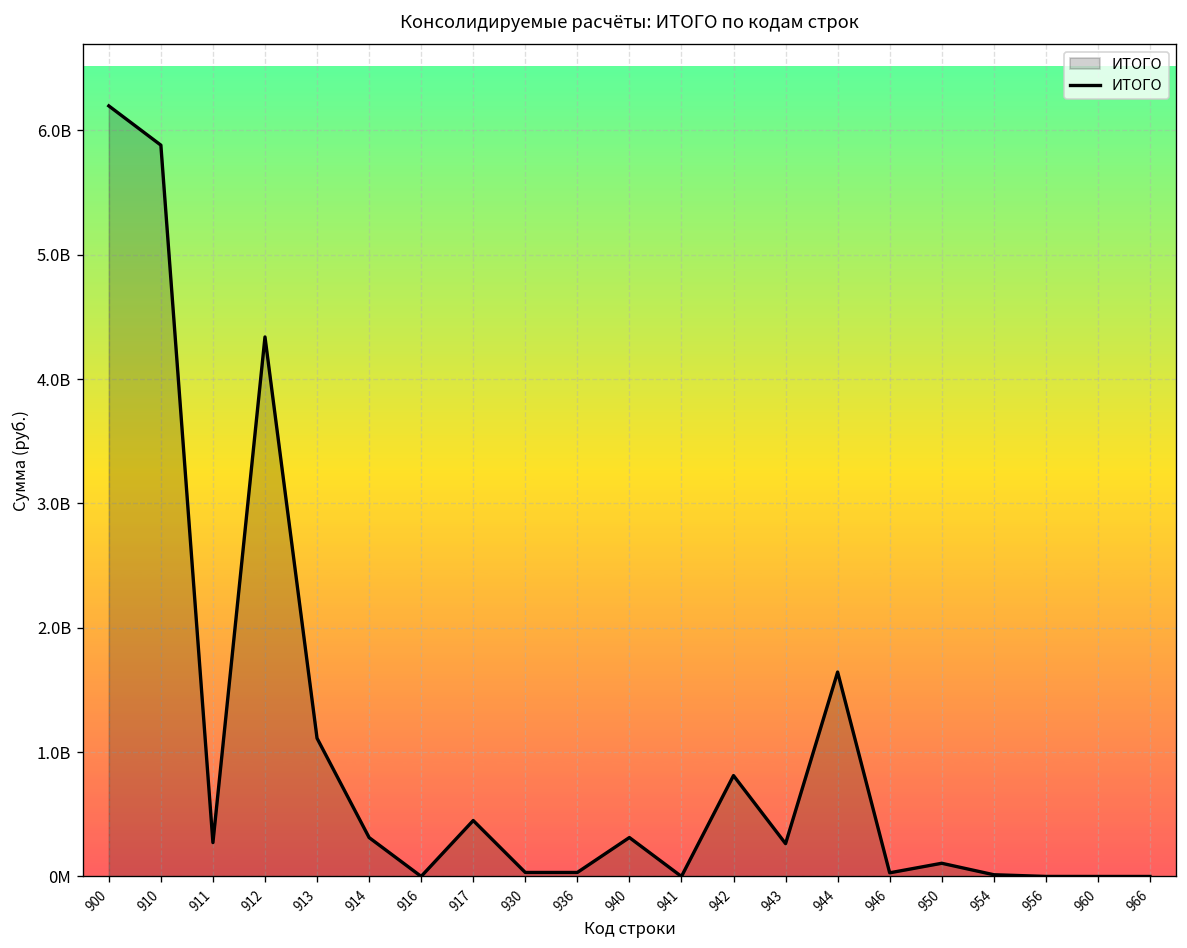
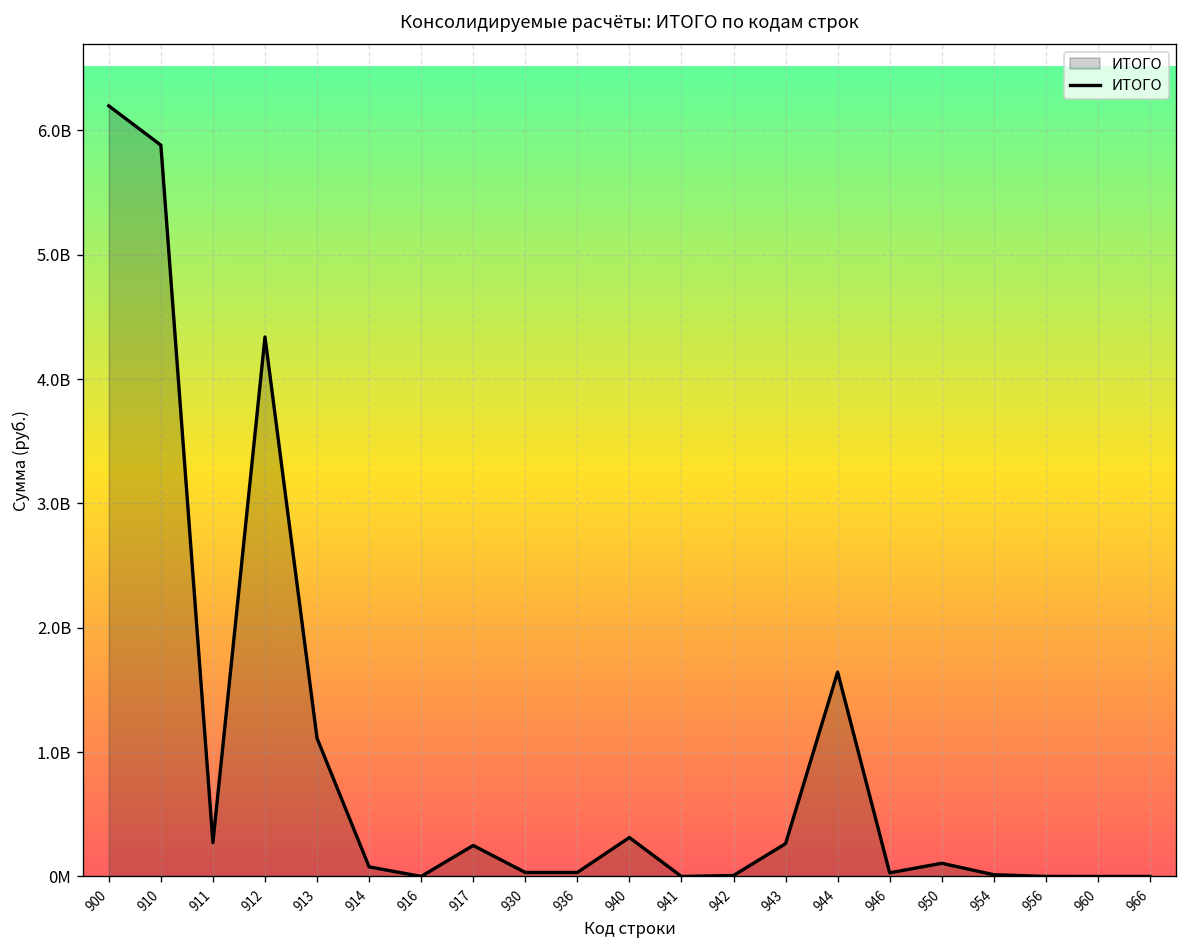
  {
    "900": 6200000000,
    "910": 5880000000,
    "911": 270000000,
    "912": 4340000000,
    "913": 1110000000,
-   "914": 310000000,
+   "914": 80000000,
    "916": 0,
-   "917": 450000000,
+   "917": 250000000,
    "930": 30000000,
    "936": 30000000,
    "940": 310000000,
    "941": 0,
-   "942": 810000000,
+   "942": 10000000,
    "943": 260000000,
    "944": 1640000000,
    "946": 30000000,
    "950": 110000000,
    "954": 10000000,
    "956": 0,
    "960": 0,
    "966": 0
  }
